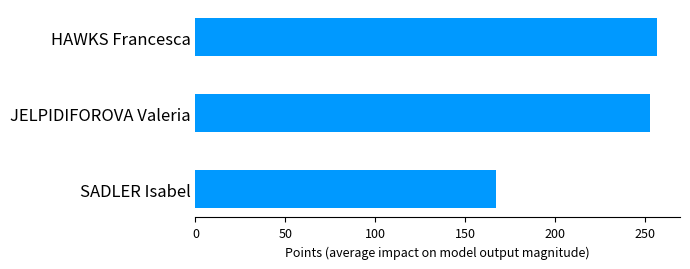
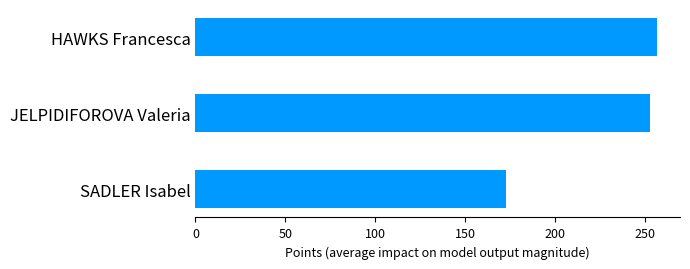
  {
    "HAWKS Francesca": 257,
    "JELPIDIFOROVA Valeria": 253,
-   "SADLER Isabel": 167
+   "SADLER Isabel": 173
  }
